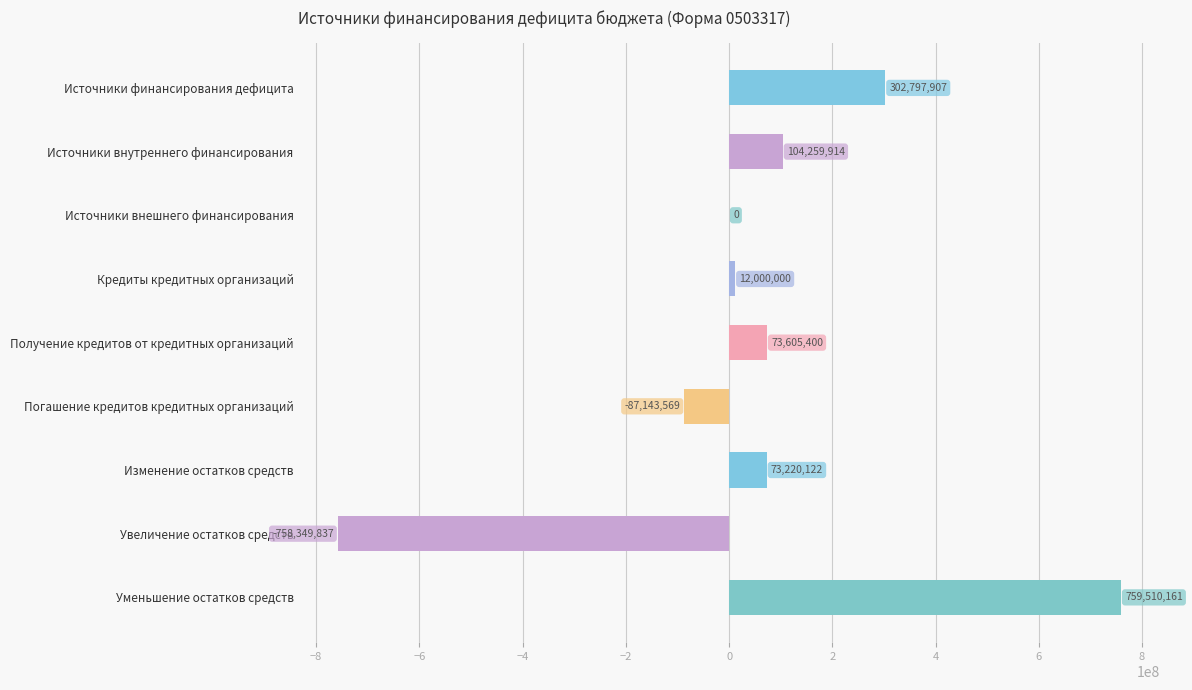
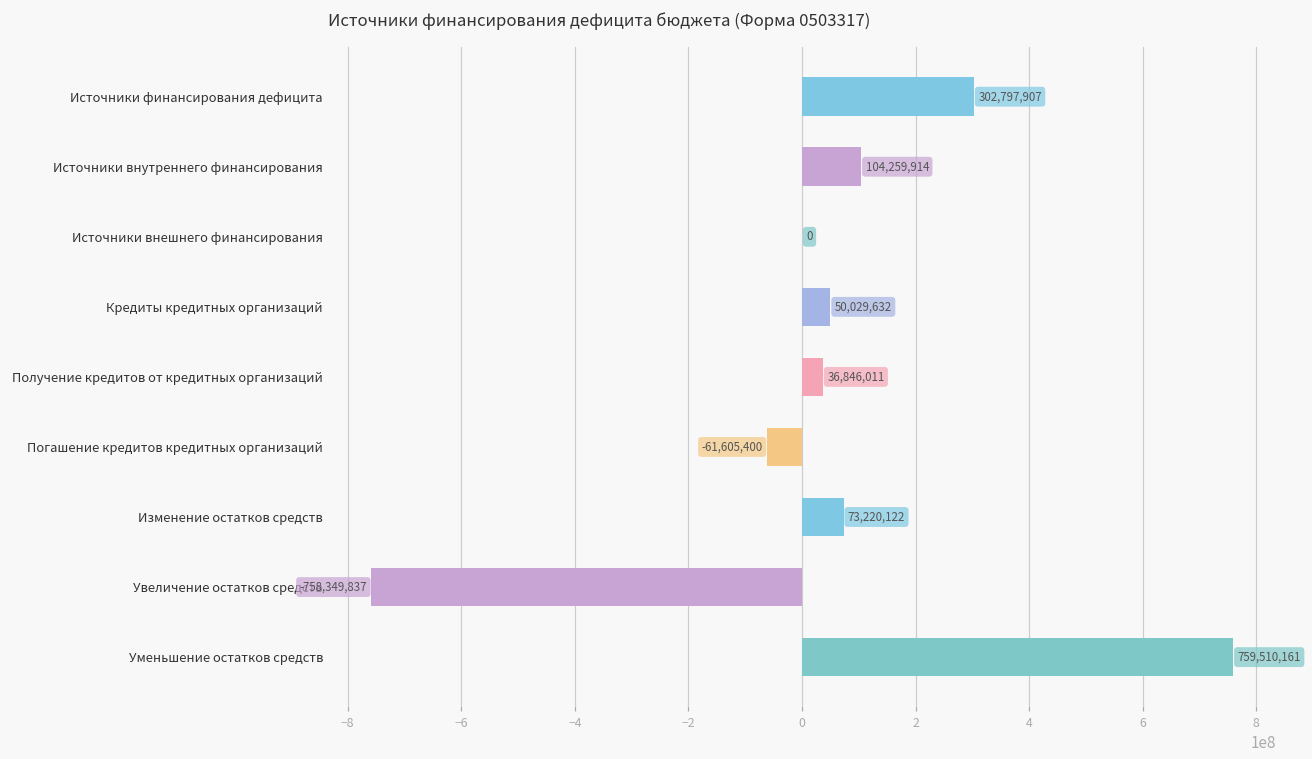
  {
-   "Кредиты кредитных организаций": "12,000,000",
-   "Получение кредитов от кредитных организаций": "73,605,400",
-   "Погашение кредитов кредитных организаций": "-87,143,569"
+   "Кредиты кредитных организаций": "50,029,632",
+   "Получение кредитов от кредитных организаций": "36,846,011",
+   "Погашение кредитов кредитных организаций": "-61,605,400"
  }
